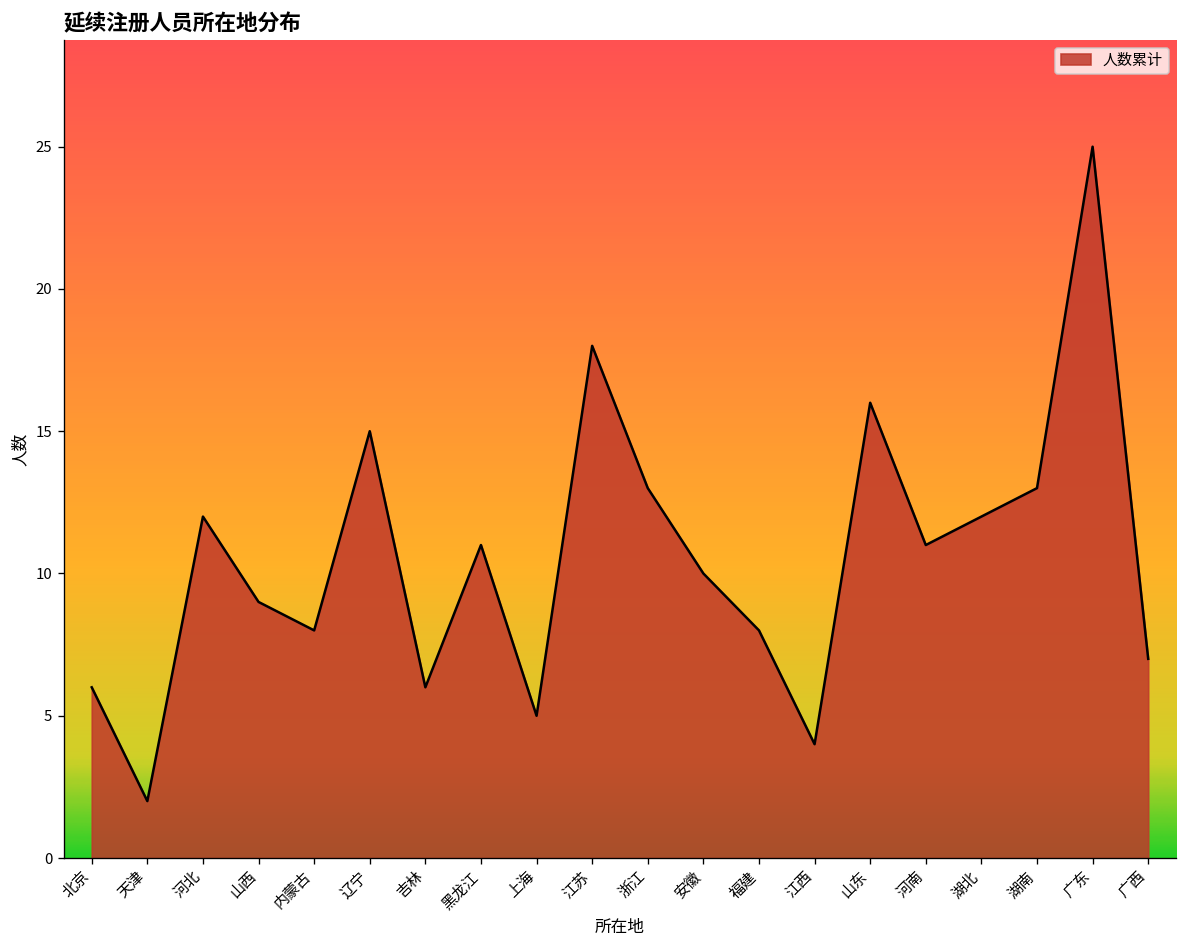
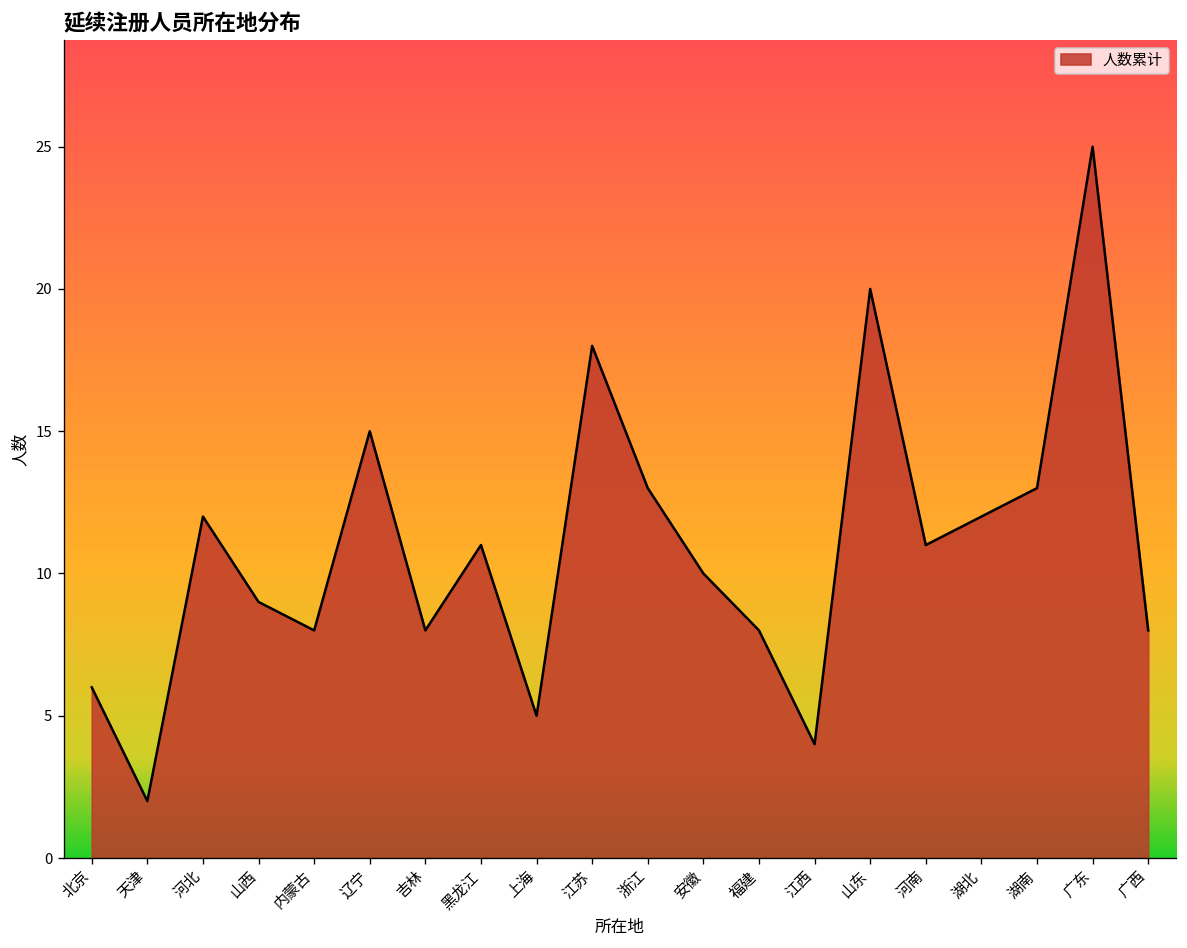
  {
    "北京": 6,
    "天津": 2,
    "河北": 12,
    "山西": 9,
    "内蒙古": 8,
    "辽宁": 15,
-   "吉林": 6,
+   "吉林": 8,
    "黑龙江": 11,
    "上海": 5,
    "江苏": 18,
    "浙江": 13,
    "安徽": 10,
    "福建": 8,
    "江西": 4,
-   "山东": 16,
+   "山东": 20,
    "河南": 11,
    "湖北": 12,
    "湖南": 13,
    "广东": 25,
-   "广西": 7
+   "广西": 8
  }
